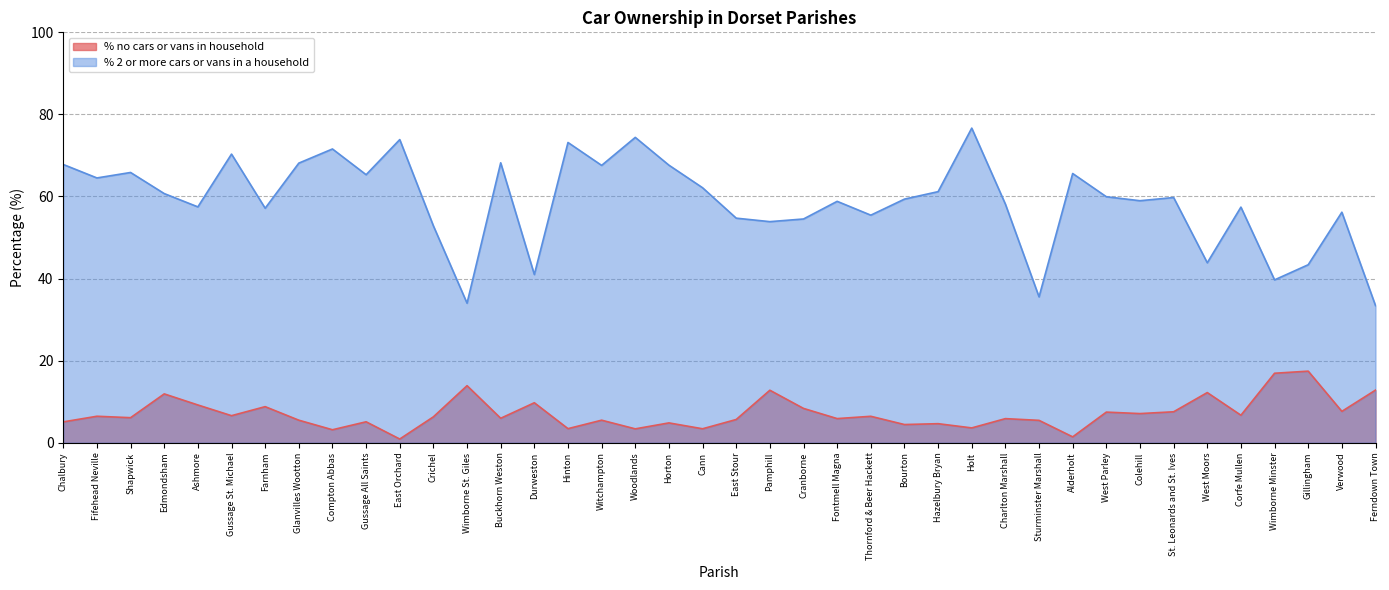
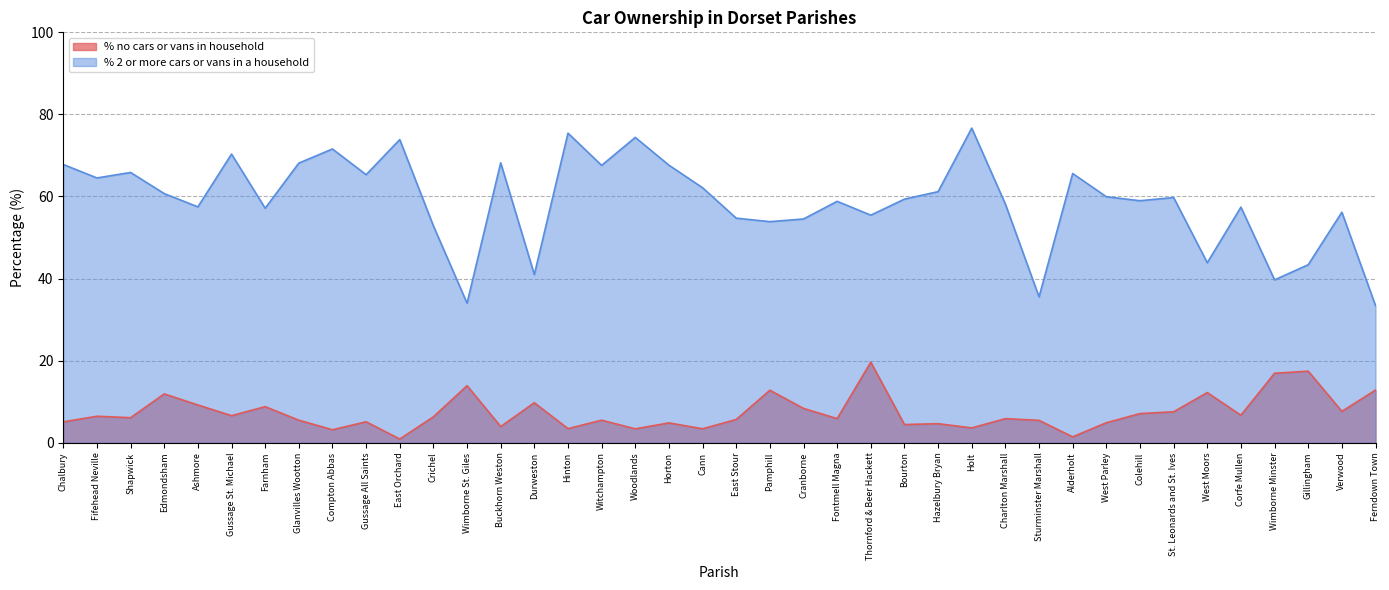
  {
    "% no cars or vans in household": {
      "Chalbury": 5,
      "Fifehead Neville": 6,
      "Shapwick": 6,
      "Edmondsham": 12,
      "Ashmore": 9,
      "Gussage St. Michael": 7,
      "Farnham": 9,
      "Glanvilles Wootton": 5,
      "Compton Abbas": 3,
      "Gussage All Saints": 5,
      "East Orchard": 1,
      "Crichel": 6,
      "Wimborne St. Giles": 14,
-     "Buckhorn Weston": 6,
+     "Buckhorn Weston": 4,
      "Durweston": 10,
      "Hinton": 3,
      "Witchampton": 5,
      "Woodlands": 3,
      "Horton": 5,
      "Cann": 3,
      "East Stour": 6,
      "Pamphill": 13,
      "Cranborne": 8,
      "Fontmell Magna": 6,
-     "Thornford & Beer Hackett": 6,
+     "Thornford & Beer Hackett": 20,
      "Bourton": 4,
      "Hazelbury Bryan": 5,
      "Holt": 4,
      "Charlton Marshall": 6,
      "Sturminster Marshall": 5,
      "Alderholt": 1,
-     "West Parley": 7,
+     "West Parley": 5,
      "Colehill": 7,
      "St. Leonards and St. Ives": 8,
      "West Moors": 12,
      "Corfe Mullen": 7,
      "Wimborne Minster": 17,
      "Gillingham": 17,
      "Verwood": 8,
      "Ferndown Town": 13
    },
    "% 2 or more cars or vans in a household": {
      "Chalbury": 68,
      "Fifehead Neville": 65,
      "Shapwick": 66,
      "Edmondsham": 61,
      "Ashmore": 57,
      "Gussage St. Michael": 70,
      "Farnham": 57,
      "Glanvilles Wootton": 68,
      "Compton Abbas": 72,
      "Gussage All Saints": 65,
      "East Orchard": 74,
      "Crichel": 53,
      "Wimborne St. Giles": 34,
      "Buckhorn Weston": 68,
      "Durweston": 41,
-     "Hinton": 73,
+     "Hinton": 75,
      "Witchampton": 68,
      "Woodlands": 74,
      "Horton": 68,
      "Cann": 62,
      "East Stour": 55,
      "Pamphill": 54,
      "Cranborne": 55,
      "Fontmell Magna": 59,
      "Thornford & Beer Hackett": 55,
      "Bourton": 59,
      "Hazelbury Bryan": 61,
      "Holt": 77,
      "Charlton Marshall": 58,
      "Sturminster Marshall": 36,
      "Alderholt": 66,
      "West Parley": 60,
      "Colehill": 59,
      "St. Leonards and St. Ives": 60,
      "West Moors": 44,
      "Corfe Mullen": 57,
      "Wimborne Minster": 40,
      "Gillingham": 43,
      "Verwood": 56,
      "Ferndown Town": 33
    }
  }
